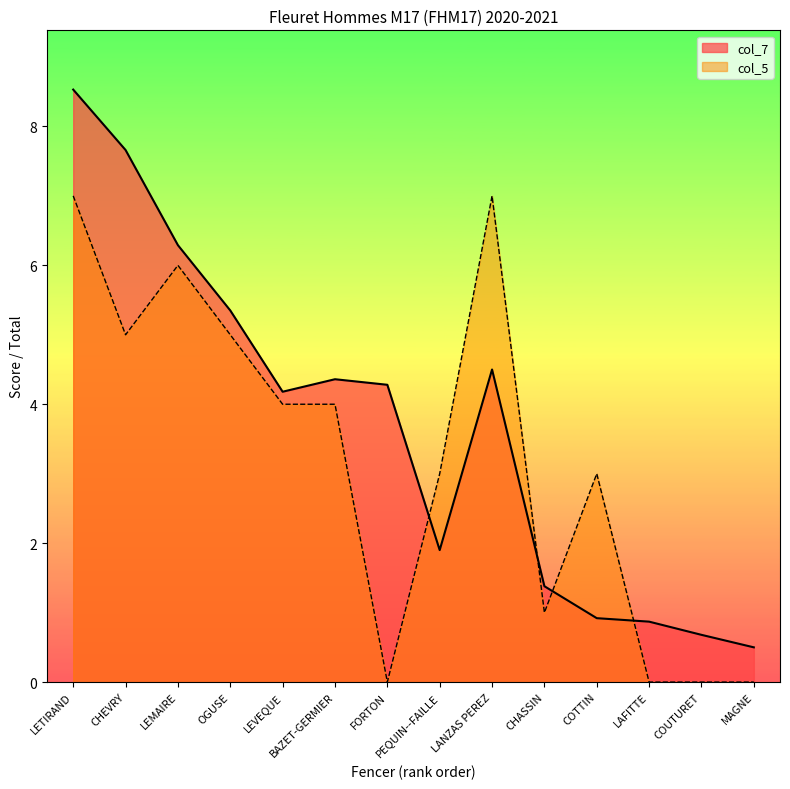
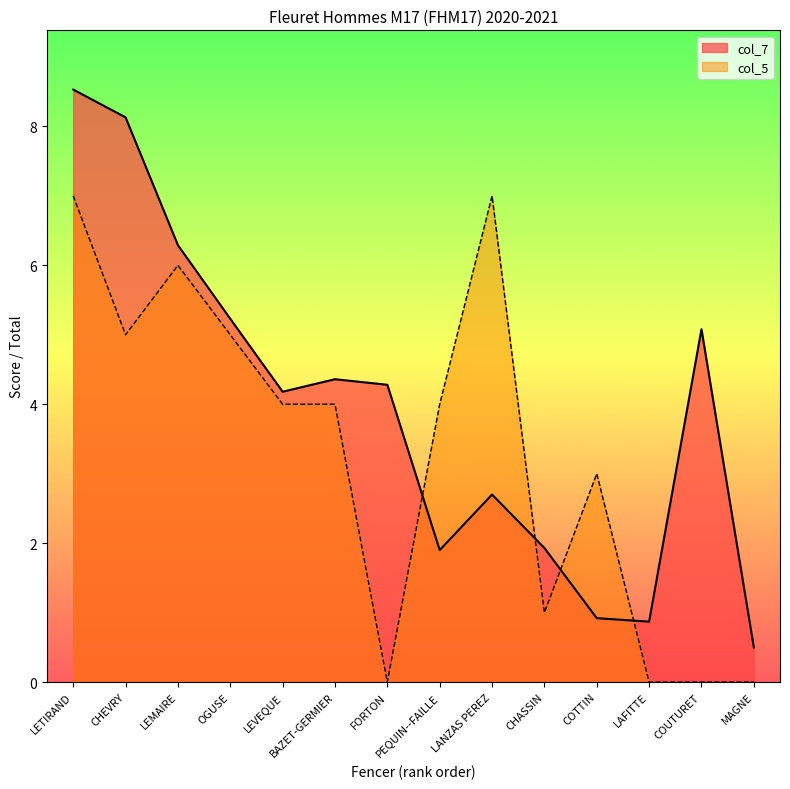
  {
    "col_7": {
      "LETIRAND": 8.5,
-     "CHEVRY": 7.7,
+     "CHEVRY": 8.1,
      "LEMAIRE": 6.3,
-     "OGUSE": 5.4,
+     "OGUSE": 5.2,
      "LEVEQUE": 4.2,
      "BAZET-GERMIER": 4.4,
      "FORTON": 4.3,
      "PEQUIN--FAILLE": 1.9,
-     "LANZAS PEREZ": 4.5,
-     "CHASSIN": 1.4,
+     "LANZAS PEREZ": 2.7,
+     "CHASSIN": 1.9,
      "COTTIN": 0.9,
      "LAFITTE": 0.9,
-     "COUTURET": 0.7,
+     "COUTURET": 5.1,
      "MAGNE": 0.5
    },
    "col_5": {
      "LETIRAND": 7,
      "CHEVRY": 5,
      "LEMAIRE": 6,
      "OGUSE": 5,
      "LEVEQUE": 4,
      "BAZET-GERMIER": 4,
      "FORTON": 0,
-     "PEQUIN--FAILLE": 3,
+     "PEQUIN--FAILLE": 4,
      "LANZAS PEREZ": 7,
      "CHASSIN": 1,
      "COTTIN": 3,
      "LAFITTE": 0,
      "COUTURET": 0,
      "MAGNE": 0
    }
  }
